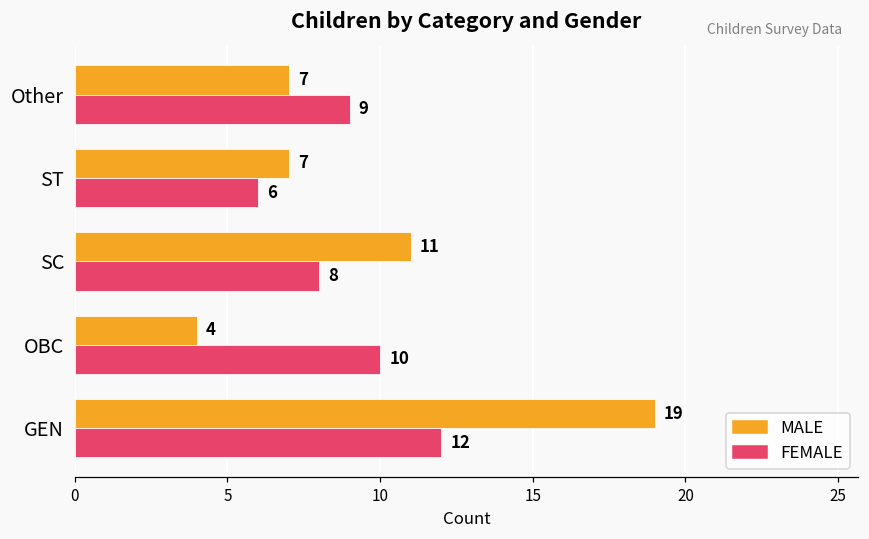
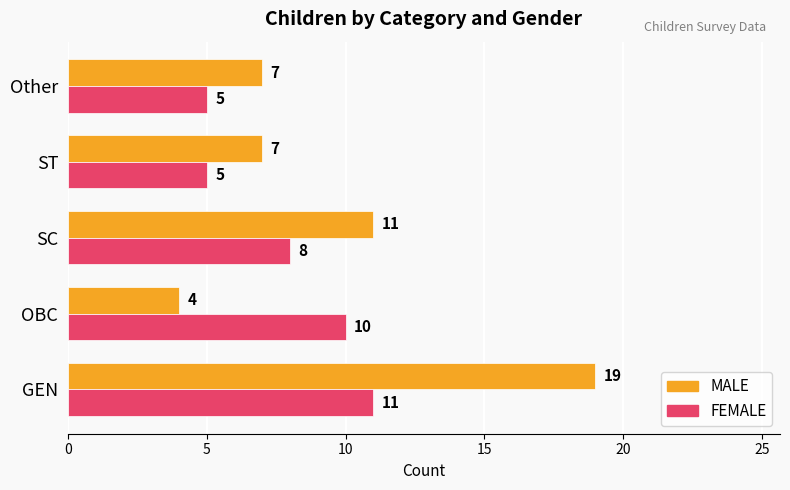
  {
    "MALE": {
      "Other": 7,
      "ST": 7,
      "SC": 11,
      "OBC": 4,
      "GEN": 19
    },
    "FEMALE": {
-     "Other": 9,
-     "ST": 6,
+     "Other": 5,
+     "ST": 5,
      "SC": 8,
      "OBC": 10,
-     "GEN": 12
+     "GEN": 11
    }
  }
